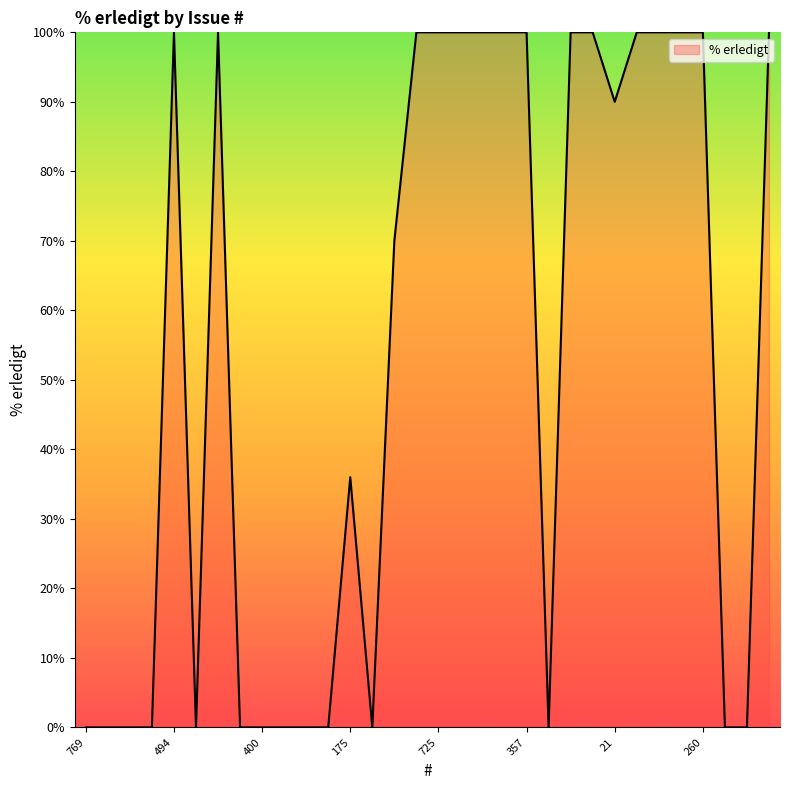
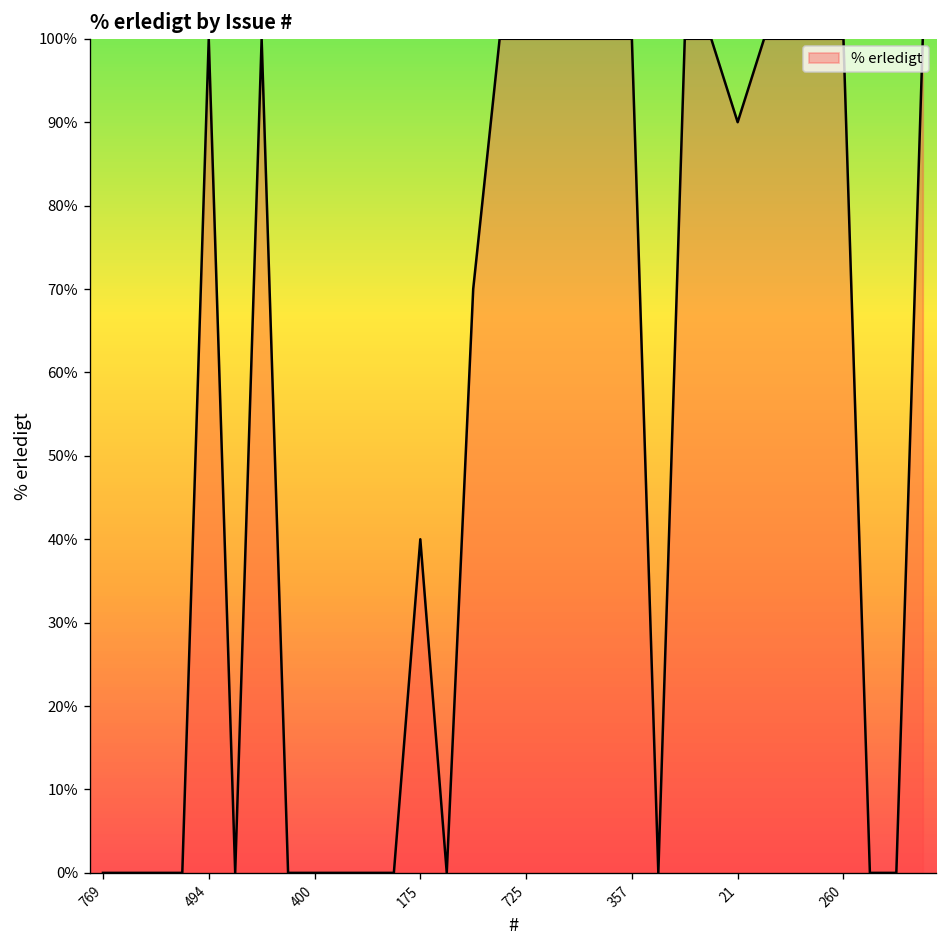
  {
    "769": "0%",
    "494": "100%",
    "400": "0%",
-   "175": "36%",
+   "175": "40%",
    "725": "100%",
    "357": "100%",
    "260": "100%"
  }
